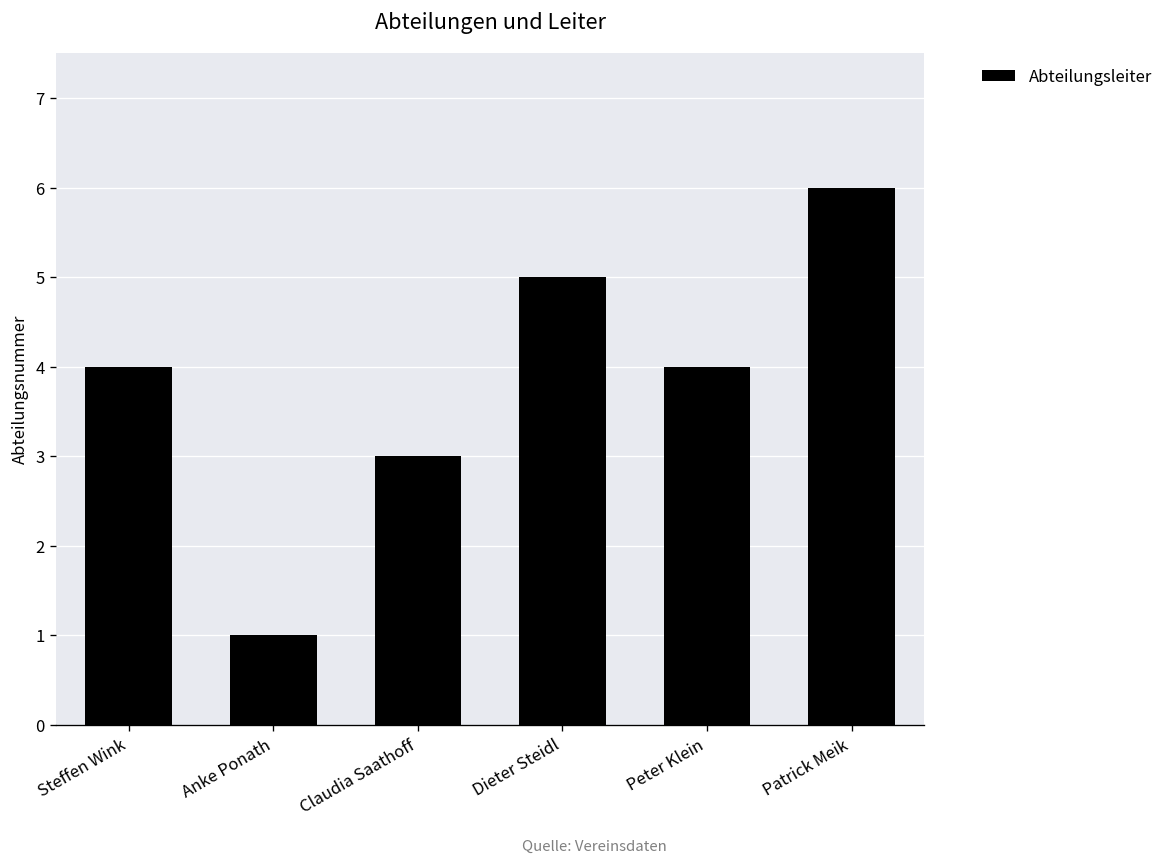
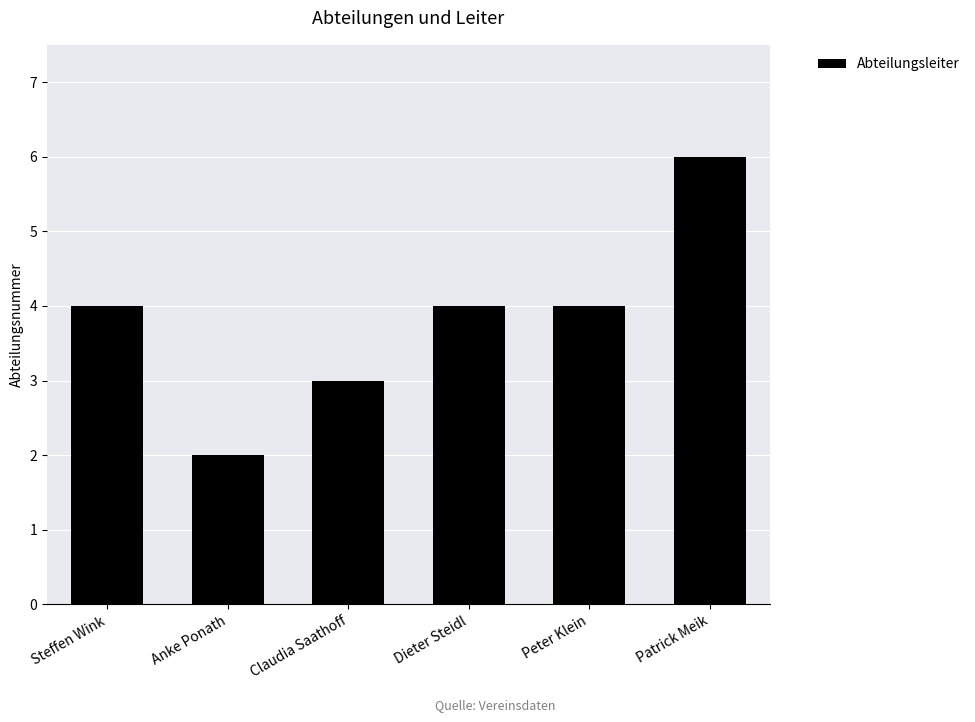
  {
    "Steffen Wink": 4,
-   "Anke Ponath": 1,
+   "Anke Ponath": 2,
    "Claudia Saathoff": 3,
-   "Dieter Steidl": 5,
+   "Dieter Steidl": 4,
    "Peter Klein": 4,
    "Patrick Meik": 6
  }
